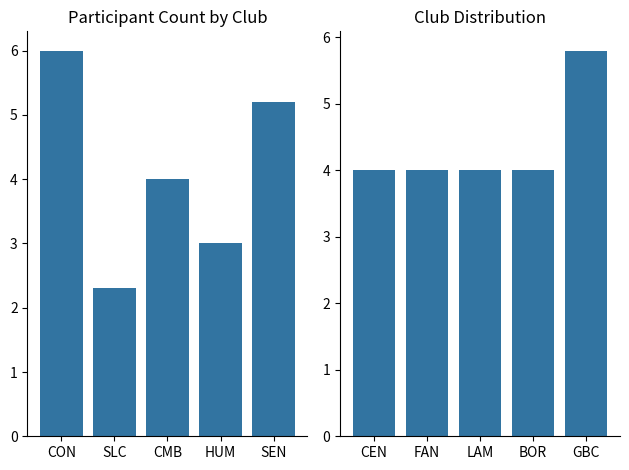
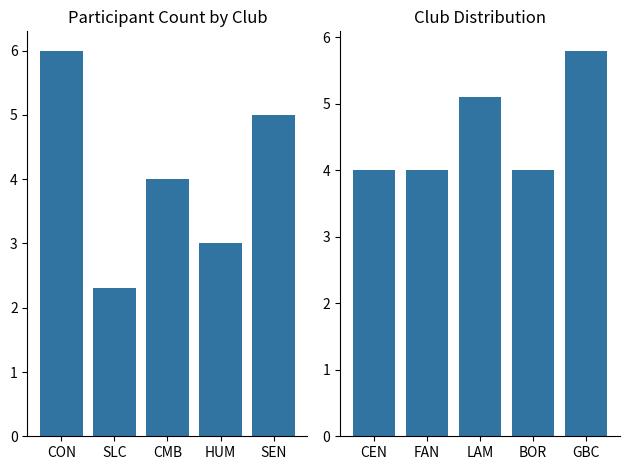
  {
    "Participant Count by Club": {
      "CON": 6.0,
      "SLC": 2.3,
      "CMB": 4.0,
      "HUM": 3.0,
-     "SEN": 5.2
+     "SEN": 5.0
    },
    "Club Distribution": {
      "CEN": 4.0,
      "FAN": 4.0,
-     "LAM": 4.0,
+     "LAM": 5.1,
      "BOR": 4.0,
      "GBC": 5.8
    }
  }
